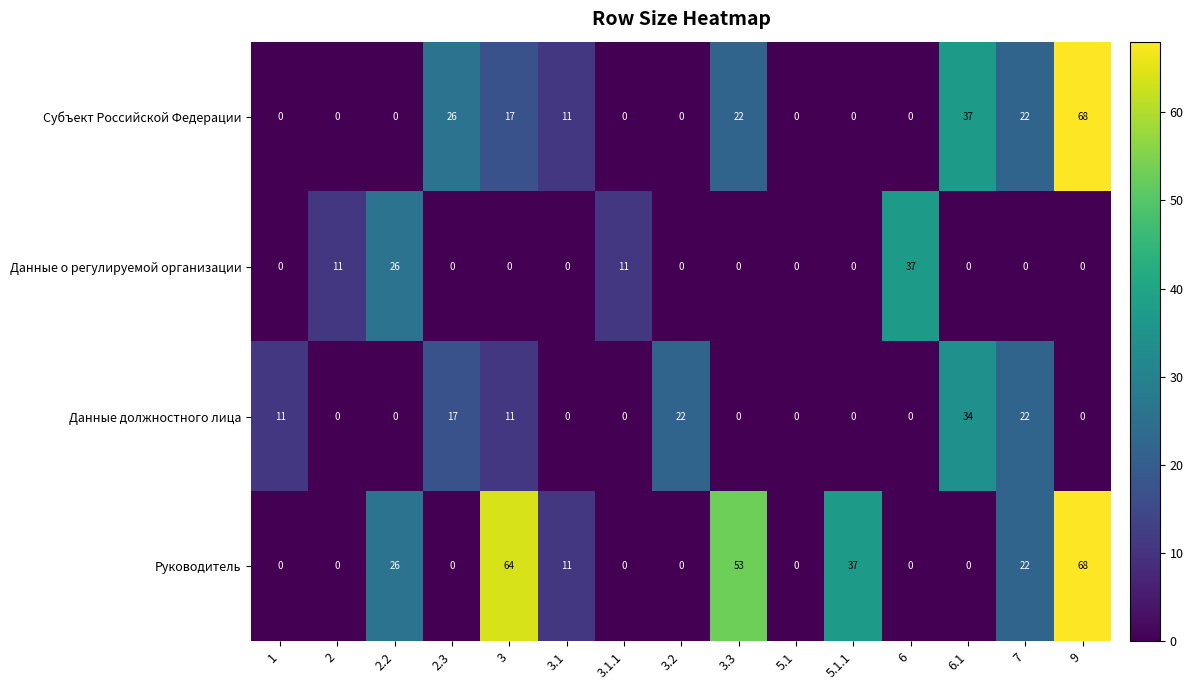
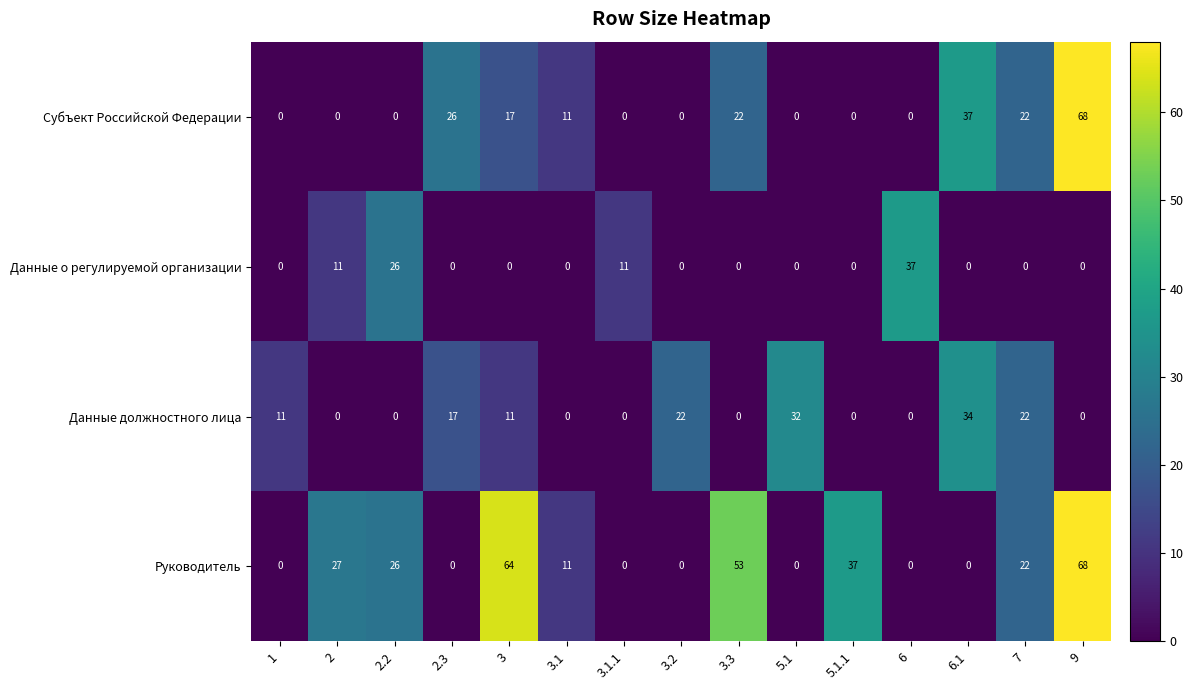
  {
    "Субъект Российской Федерации": {
      "1": 0,
      "2": 0,
      "2.2": 0,
      "2.3": 26,
      "3": 17,
      "3.1": 11,
      "3.1.1": 0,
      "3.2": 0,
      "3.3": 22,
      "5.1": 0,
      "5.1.1": 0,
      "6": 0,
      "6.1": 37,
      "7": 22,
      "9": 68
    },
    "Данные о регулируемой организации": {
      "1": 0,
      "2": 11,
      "2.2": 26,
      "2.3": 0,
      "3": 0,
      "3.1": 0,
      "3.1.1": 11,
      "3.2": 0,
      "3.3": 0,
      "5.1": 0,
      "5.1.1": 0,
      "6": 37,
      "6.1": 0,
      "7": 0,
      "9": 0
    },
    "Данные должностного лица": {
      "1": 11,
      "2": 0,
      "2.2": 0,
      "2.3": 17,
      "3": 11,
      "3.1": 0,
      "3.1.1": 0,
      "3.2": 22,
      "3.3": 0,
-     "5.1": 0,
+     "5.1": 32,
      "5.1.1": 0,
      "6": 0,
      "6.1": 34,
      "7": 22,
      "9": 0
    },
    "Руководитель": {
      "1": 0,
-     "2": 0,
+     "2": 27,
      "2.2": 26,
      "2.3": 0,
      "3": 64,
      "3.1": 11,
      "3.1.1": 0,
      "3.2": 0,
      "3.3": 53,
      "5.1": 0,
      "5.1.1": 37,
      "6": 0,
      "6.1": 0,
      "7": 22,
      "9": 68
    }
  }
